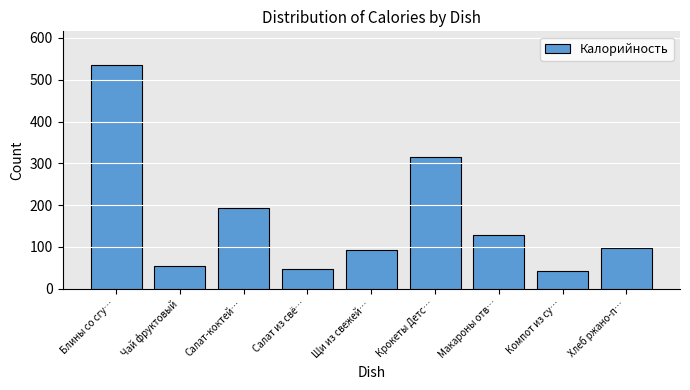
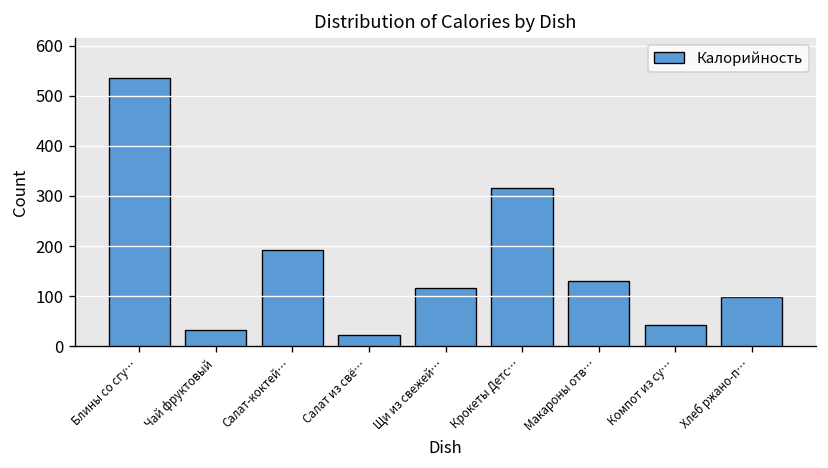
  {
    "Блины со сгу…": 540,
-   "Чай фруктовый": 50,
+   "Чай фруктовый": 30,
    "Салат-коктей…": 190,
-   "Салат из свё…": 50,
-   "Щи из свежей…": 90,
+   "Салат из свё…": 20,
+   "Щи из свежей…": 120,
    "Крокеты Детс…": 320,
    "Макароны отв…": 130,
    "Компот из су…": 40,
    "Хлеб ржано-п…": 100
  }
